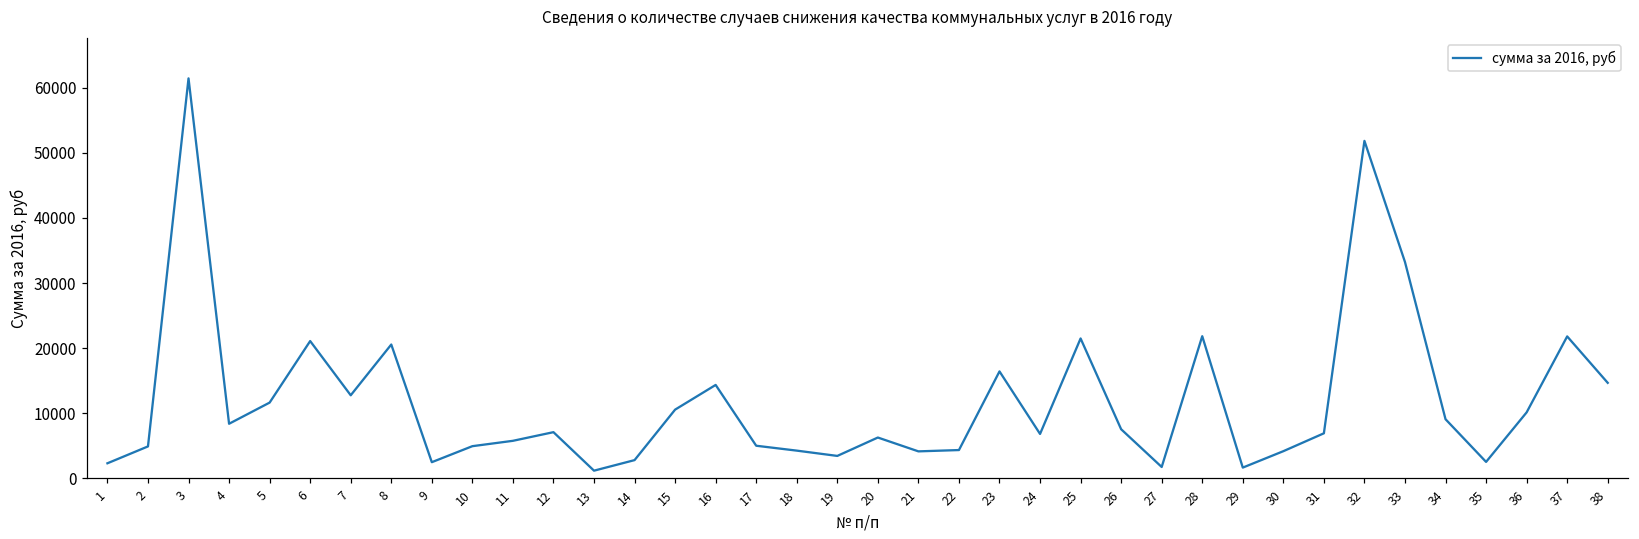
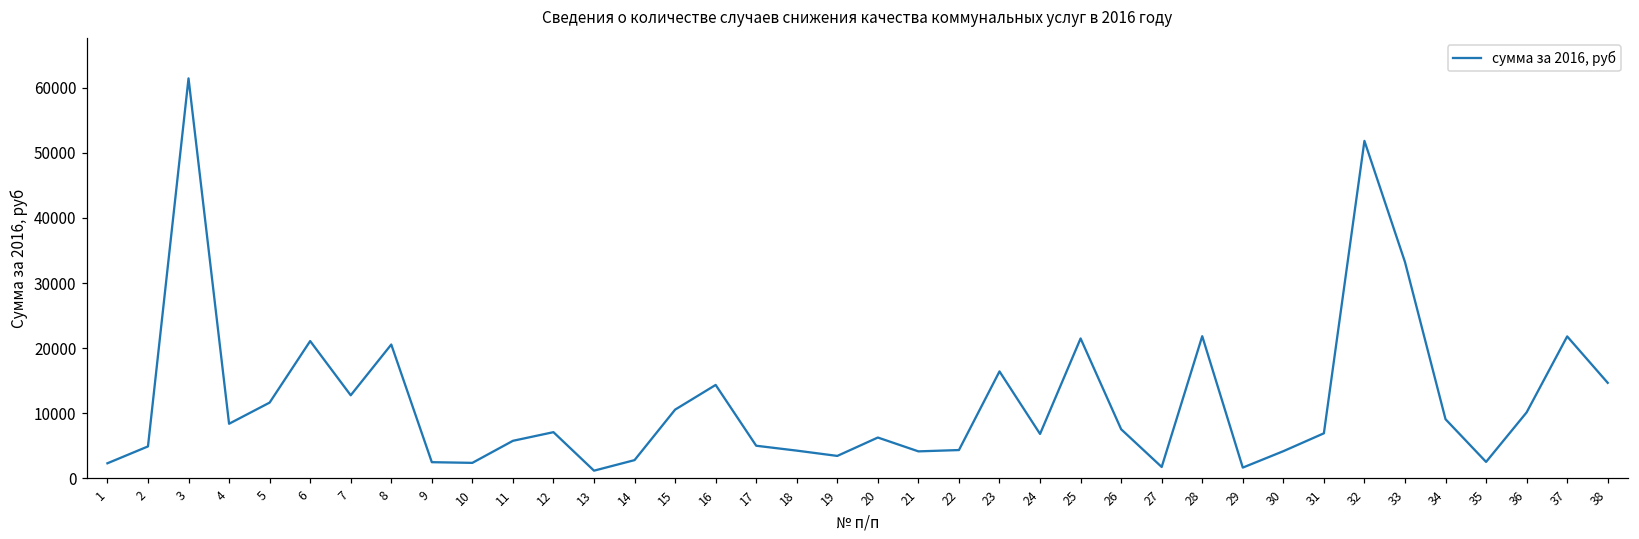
  {
    "1": 2000,
    "2": 5000,
    "3": 61000,
    "4": 8000,
    "5": 12000,
    "6": 21000,
    "7": 13000,
    "8": 21000,
    "9": 2000,
-   "10": 5000,
+   "10": 2000,
    "11": 6000,
    "12": 7000,
    "13": 1000,
    "14": 3000,
    "15": 11000,
    "16": 14000,
    "17": 5000,
    "18": 4000,
    "19": 3000,
    "20": 6000,
    "21": 4000,
    "22": 4000,
    "23": 16000,
    "24": 7000,
    "25": 21000,
    "26": 8000,
    "27": 2000,
    "28": 22000,
    "29": 2000,
    "30": 4000,
    "31": 7000,
    "32": 52000,
    "33": 33000,
    "34": 9000,
    "35": 3000,
    "36": 10000,
    "37": 22000,
    "38": 15000
  }
